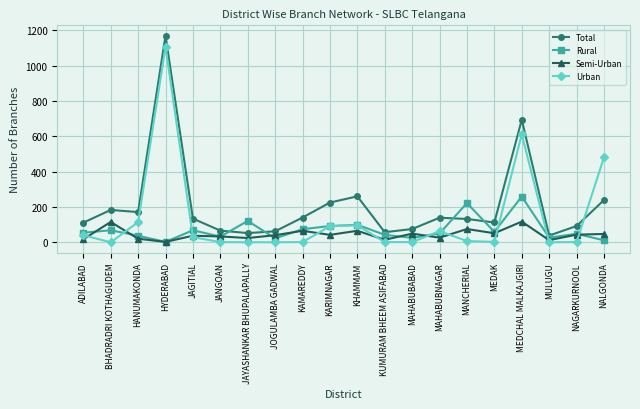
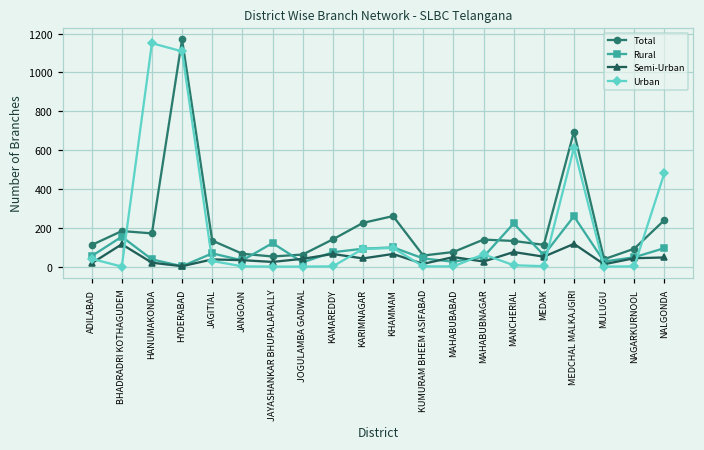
  {
    "Rural": {
-     "BHADRADRI KOTHAGUDEM": 70,
+     "BHADRADRI KOTHAGUDEM": 150,
      "HANUMAKONDA": 40,
      "JAGITIAL": 70,
      "JAYASHANKAR BHUPALAPALLY": 120,
      "JOGULAMBA GADWAL": 20,
      "KUMURAM BHEEM ASIFABAD": 40,
      "MAHABUBABAD": 30,
      "MANCHERIAL": 220,
      "MEDCHAL MALKAJGIRI": 260,
-     "NALGONDA": 10
+     "NALGONDA": 100
    },
    "Urban": {
      "BHADRADRI KOTHAGUDEM": 0,
-     "HANUMAKONDA": 110,
+     "HANUMAKONDA": 1150,
      "HYDERABAD": 1110,
      "JANGOAN": 0,
      "JAYASHANKAR BHUPALAPALLY": 0,
      "JOGULAMBA GADWAL": 0,
      "KAMAREDDY": 0,
      "MAHABUBABAD": 0,
      "MANCHERIAL": 10,
      "MEDAK": 0,
      "MEDCHAL MALKAJGIRI": 610,
      "NAGARKURNOOL": 0,
      "NALGONDA": 480
    }
  }
